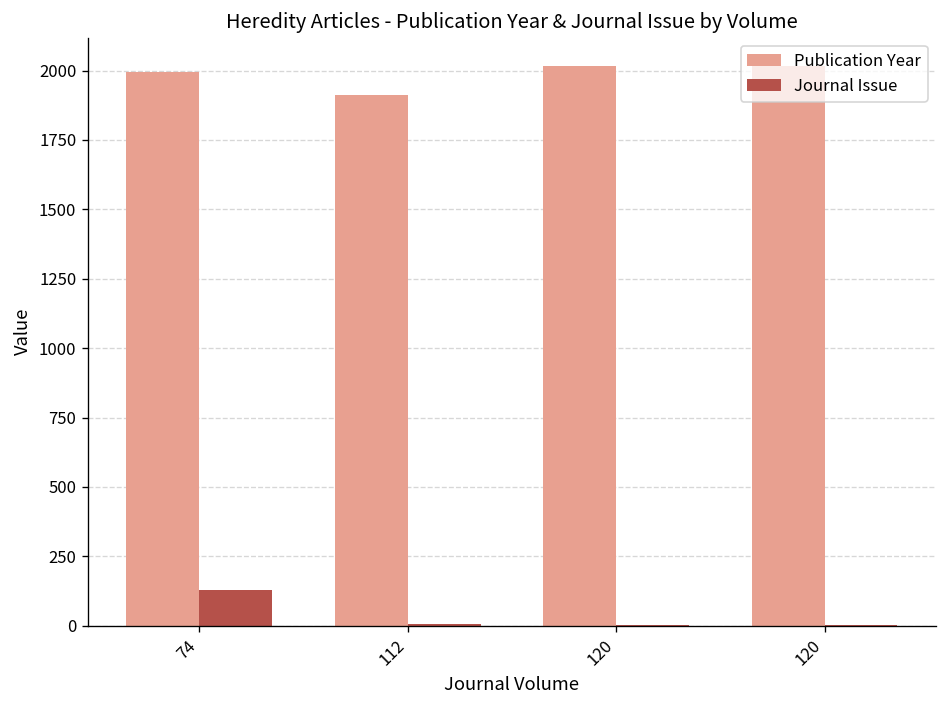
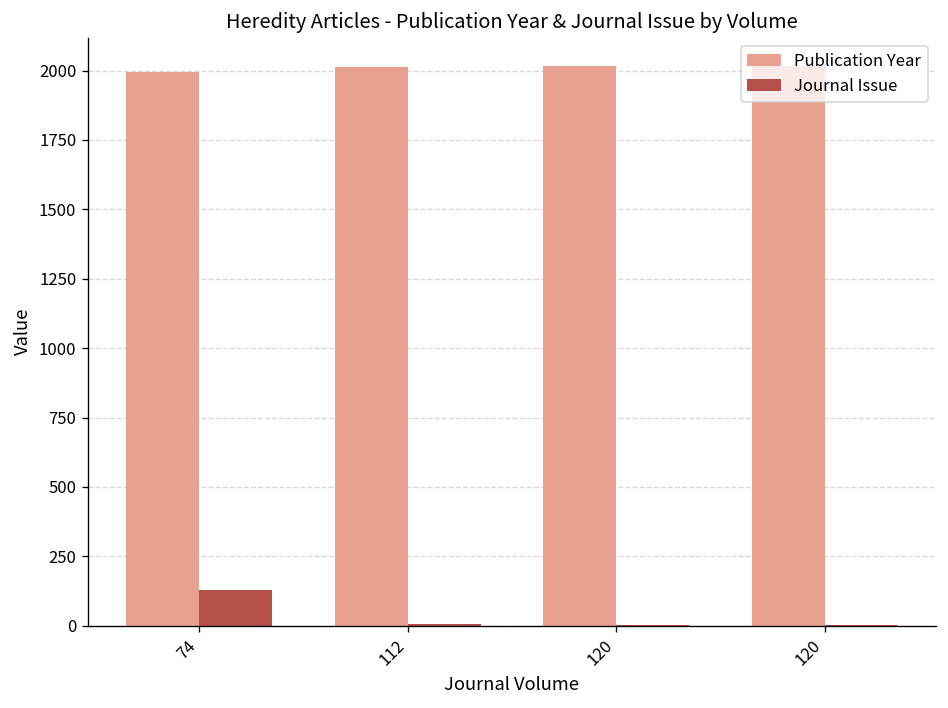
  {
    "Publication Year": {
      "74": 2000,
-     "112": 1910
+     "112": 2010
    },
    "Journal Issue": {
      "74": 130
    }
  }
